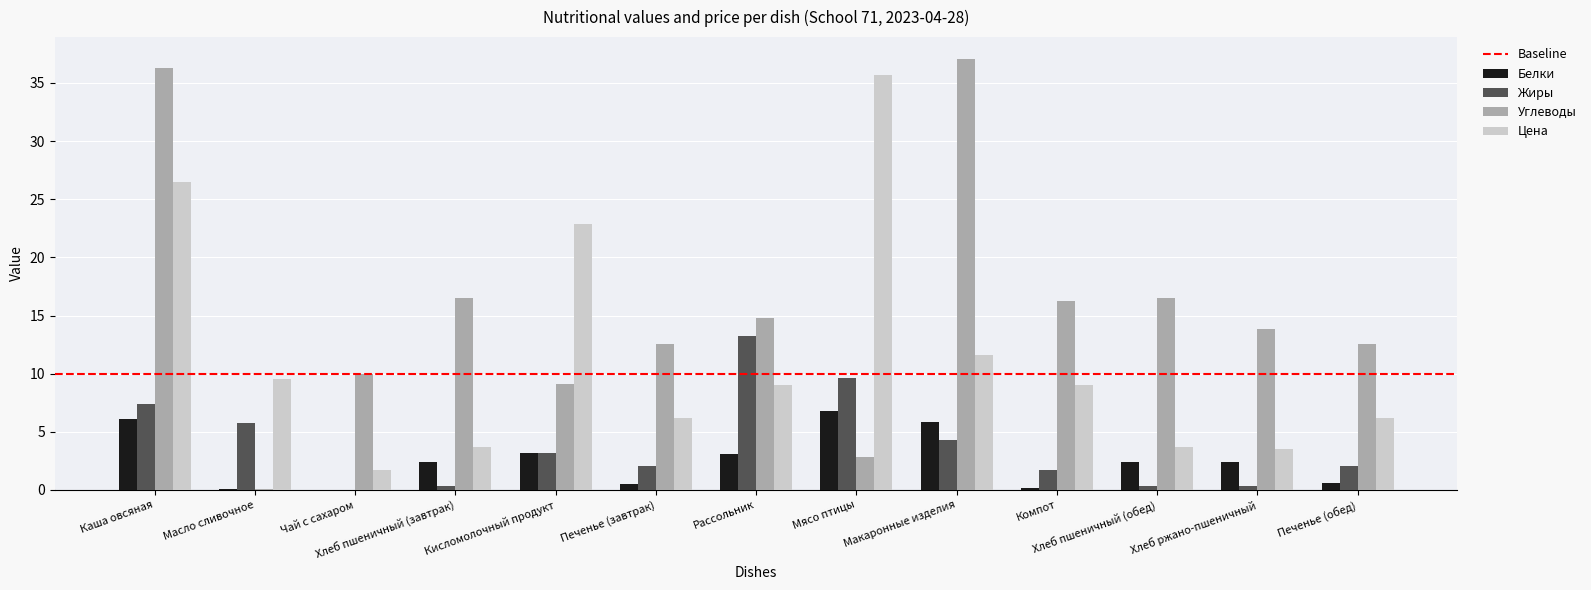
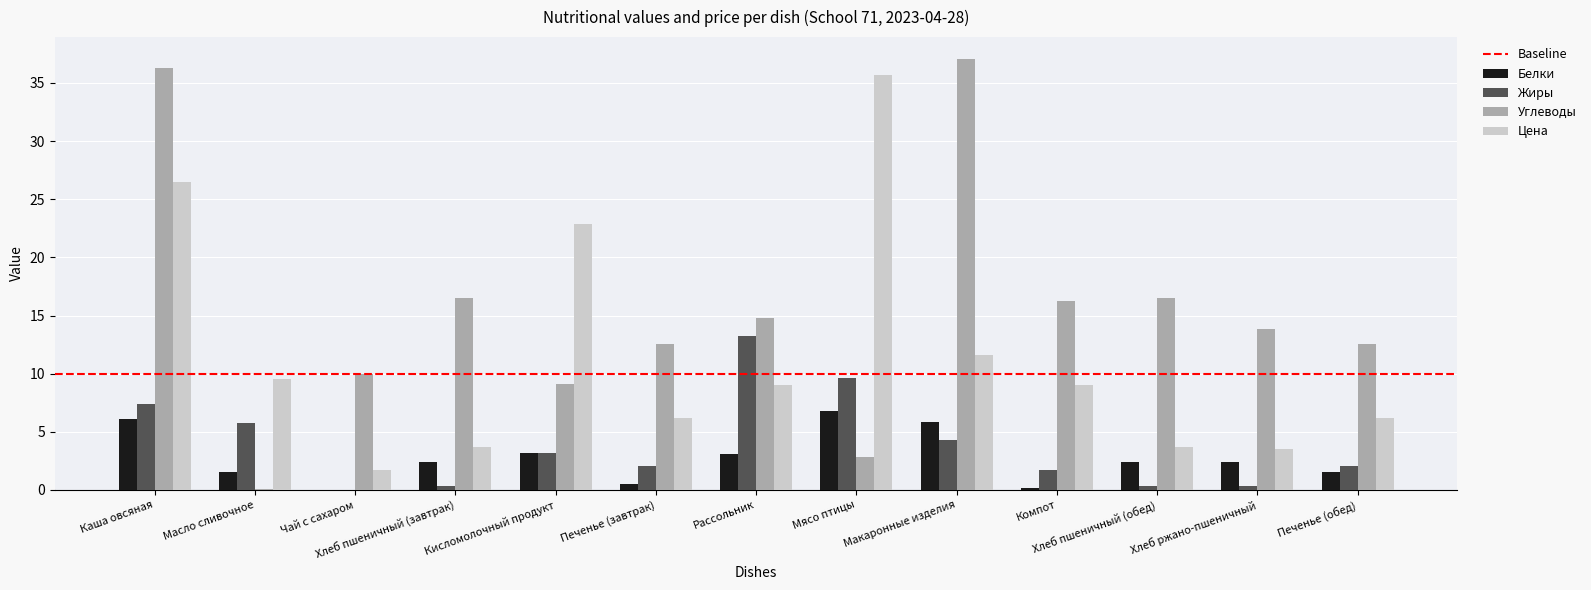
  {
    "Белки": {
      "Каша овсяная": 6.1,
-     "Масло сливочное": 0.1,
+     "Масло сливочное": 1.6,
      "Чай с сахаром": 0.0,
      "Хлеб пшеничный (завтрак)": 2.4,
      "Кисломолочный продукт": 3.2,
      "Печенье (завтрак)": 0.5,
      "Рассольник": 3.1,
      "Мясо птицы": 6.8,
      "Макаронные изделия": 5.8,
      "Хлеб пшеничный (обед)": 2.4,
      "Хлеб ржано-пшеничный": 2.4,
-     "Печенье (обед)": 0.6
+     "Печенье (обед)": 1.5
    },
    "Жиры": {
      "Каша овсяная": 7.4,
      "Масло сливочное": 5.8,
      "Чай с сахаром": 0.0,
      "Хлеб пшеничный (завтрак)": 0.3,
      "Кисломолочный продукт": 3.2,
      "Печенье (завтрак)": 2.0,
      "Рассольник": 13.2,
      "Мясо птицы": 9.6,
      "Макаронные изделия": 4.3,
      "Компот": 1.7,
      "Хлеб пшеничный (обед)": 0.3,
      "Хлеб ржано-пшеничный": 0.3,
      "Печенье (обед)": 2.0
    }
  }
